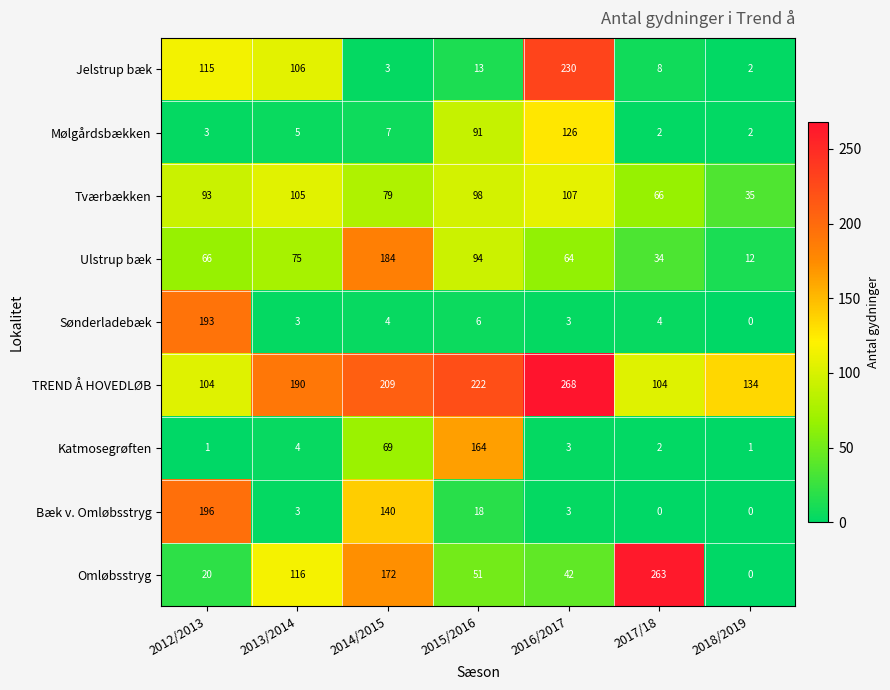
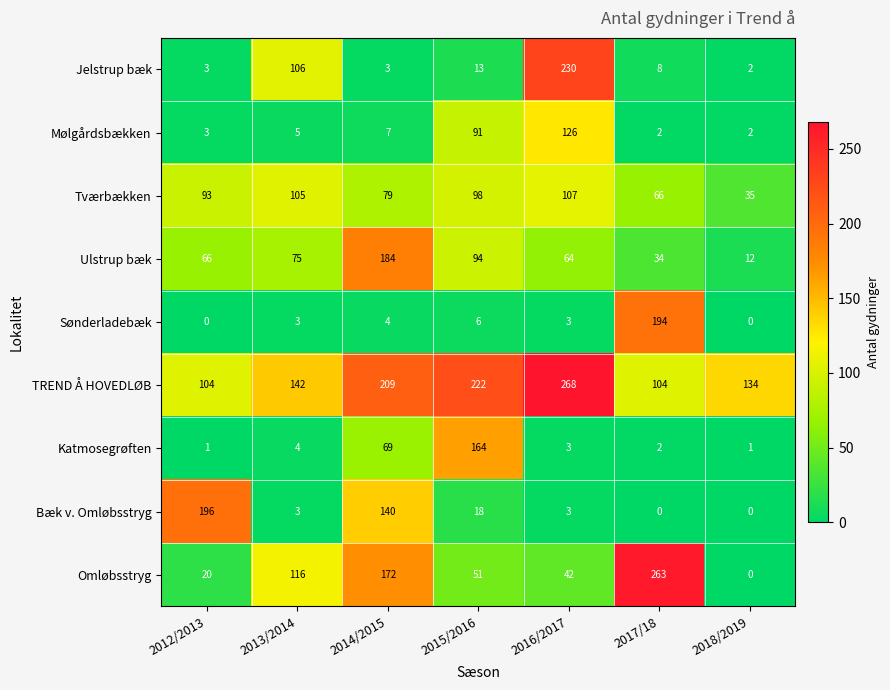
  {
    "Jelstrup bæk": {
-     "2012/2013": 115,
+     "2012/2013": 3,
      "2013/2014": 106,
      "2014/2015": 3,
      "2015/2016": 13,
      "2016/2017": 230,
      "2017/18": 8,
      "2018/2019": 2
    },
    "Mølgårdsbækken": {
      "2012/2013": 3,
      "2013/2014": 5,
      "2014/2015": 7,
      "2015/2016": 91,
      "2016/2017": 126,
      "2017/18": 2,
      "2018/2019": 2
    },
    "Tværbækken": {
      "2012/2013": 93,
      "2013/2014": 105,
      "2014/2015": 79,
      "2015/2016": 98,
      "2016/2017": 107,
      "2017/18": 66,
      "2018/2019": 35
    },
    "Ulstrup bæk": {
      "2012/2013": 66,
      "2013/2014": 75,
      "2014/2015": 184,
      "2015/2016": 94,
      "2016/2017": 64,
      "2017/18": 34,
      "2018/2019": 12
    },
    "Sønderladebæk": {
-     "2012/2013": 193,
+     "2012/2013": 0,
      "2013/2014": 3,
      "2014/2015": 4,
      "2015/2016": 6,
      "2016/2017": 3,
-     "2017/18": 4,
+     "2017/18": 194,
      "2018/2019": 0
    },
    "TREND Å HOVEDLØB": {
      "2012/2013": 104,
-     "2013/2014": 190,
+     "2013/2014": 142,
      "2014/2015": 209,
      "2015/2016": 222,
      "2016/2017": 268,
      "2017/18": 104,
      "2018/2019": 134
    },
    "Katmosegrøften": {
      "2012/2013": 1,
      "2013/2014": 4,
      "2014/2015": 69,
      "2015/2016": 164,
      "2016/2017": 3,
      "2017/18": 2,
      "2018/2019": 1
    },
    "Bæk v. Omløbsstryg": {
      "2012/2013": 196,
      "2013/2014": 3,
      "2014/2015": 140,
      "2015/2016": 18,
      "2016/2017": 3,
      "2017/18": 0,
      "2018/2019": 0
    },
    "Omløbsstryg": {
      "2012/2013": 20,
      "2013/2014": 116,
      "2014/2015": 172,
      "2015/2016": 51,
      "2016/2017": 42,
      "2017/18": 263,
      "2018/2019": 0
    }
  }
